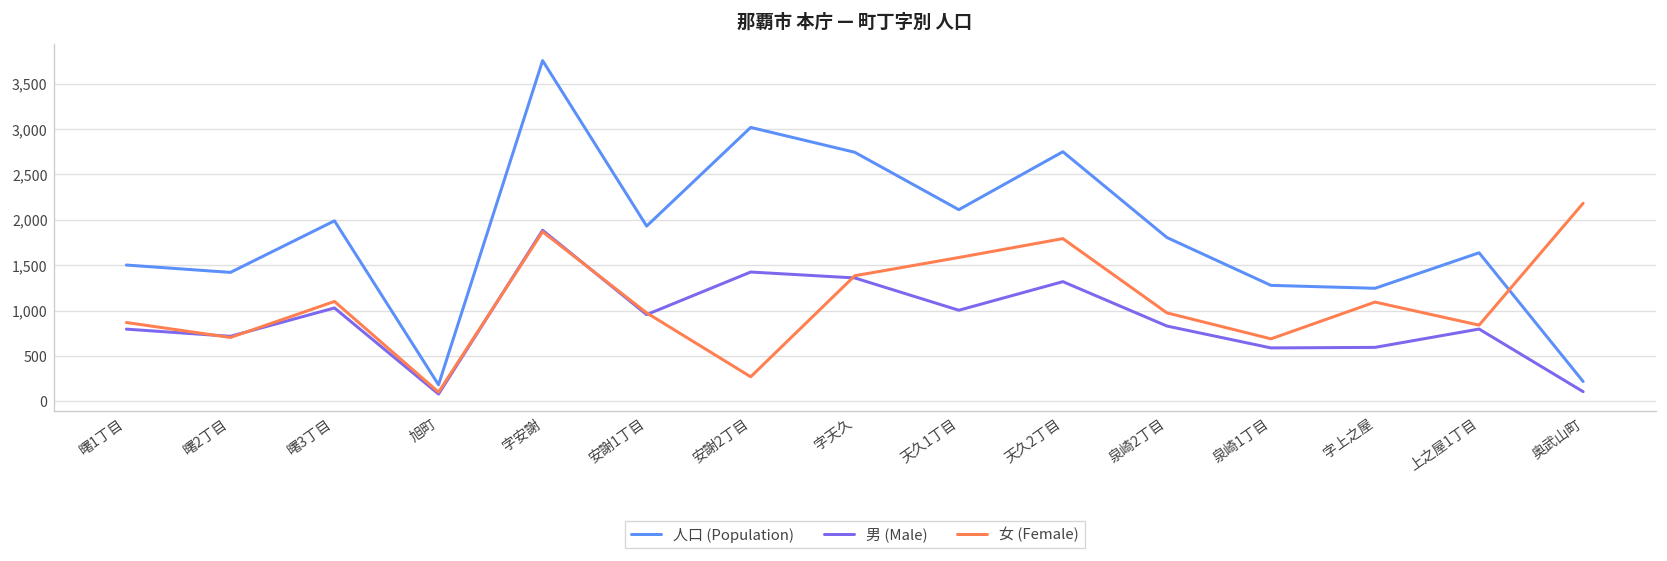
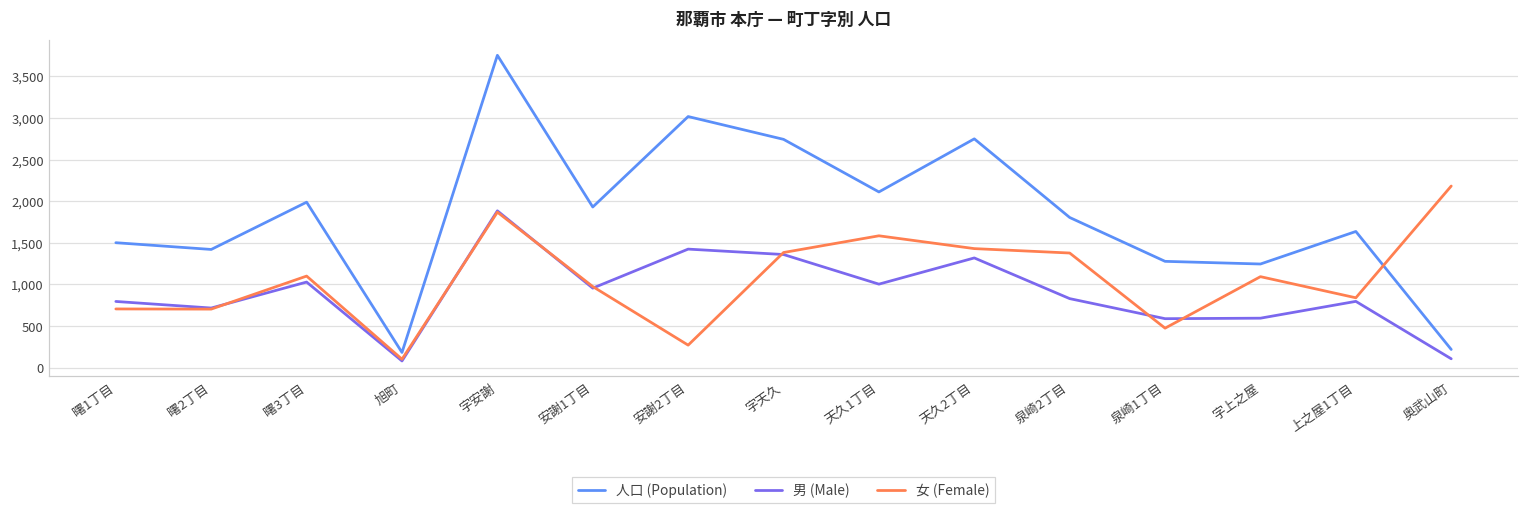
  {
    "女 (Female)": {
-     "曙1丁目": "900",
+     "曙1丁目": "700",
      "曙3丁目": "1,100",
      "安謝2丁目": "300",
      "天久1丁目": "1,600",
-     "天久2丁目": "1,800",
-     "泉崎2丁目": "1,000",
-     "泉崎1丁目": "700",
+     "天久2丁目": "1,400",
+     "泉崎2丁目": "1,400",
+     "泉崎1丁目": "500",
      "字上之屋": "1,100",
      "上之屋1丁目": "800",
      "奥武山町": "2,200"
    }
  }
